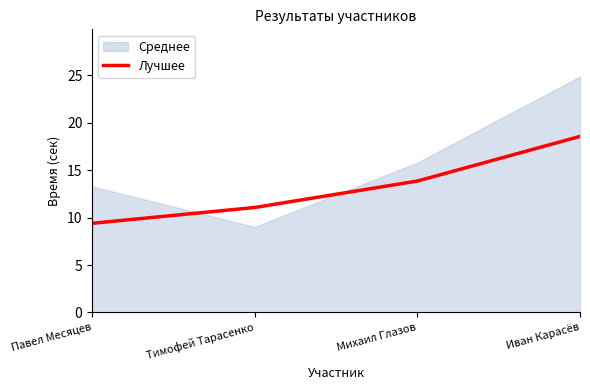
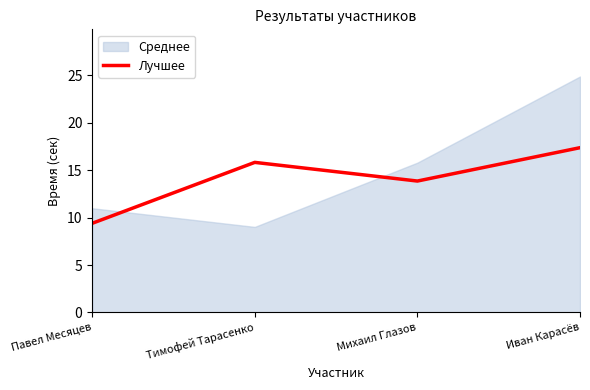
  {
    "Среднее": {
-     "Павел Месяцев": 13,
+     "Павел Месяцев": 11,
      "Тимофей Тарасенко": 9,
      "Михаил Глазов": 16,
      "Иван Карасёв": 25
    },
    "Лучшее": {
      "Павел Месяцев": 9,
-     "Тимофей Тарасенко": 11,
+     "Тимофей Тарасенко": 16,
      "Михаил Глазов": 14,
-     "Иван Карасёв": 19
+     "Иван Карасёв": 17
    }
  }
